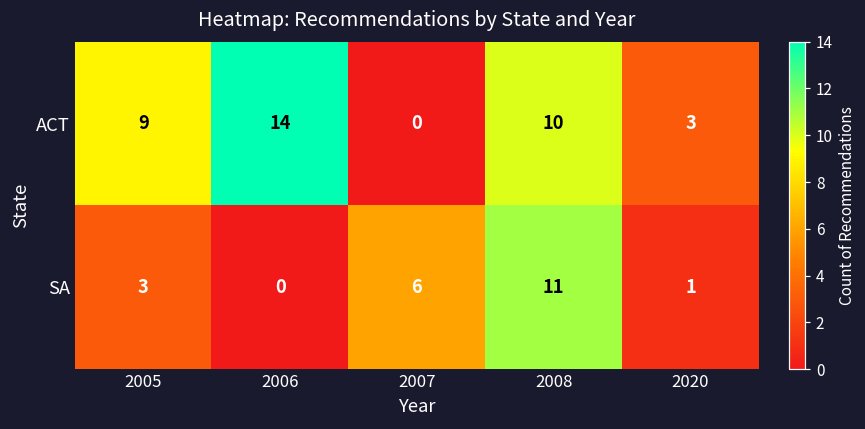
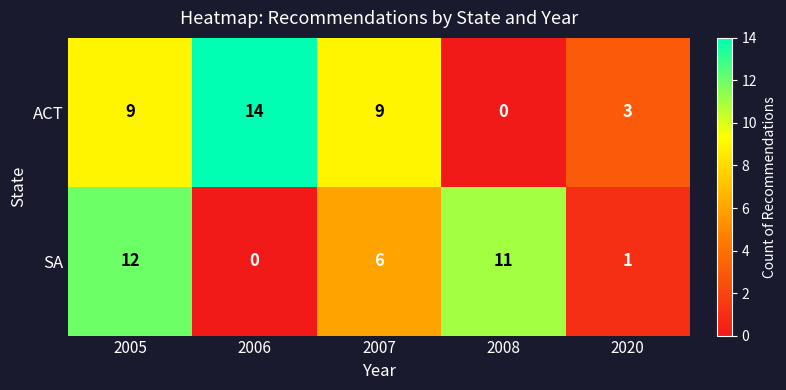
  {
    "ACT": {
      "2005": 9,
      "2006": 14,
-     "2007": 0,
-     "2008": 10,
+     "2007": 9,
+     "2008": 0,
      "2020": 3
    },
    "SA": {
-     "2005": 3,
+     "2005": 12,
      "2006": 0,
      "2007": 6,
      "2008": 11,
      "2020": 1
    }
  }
